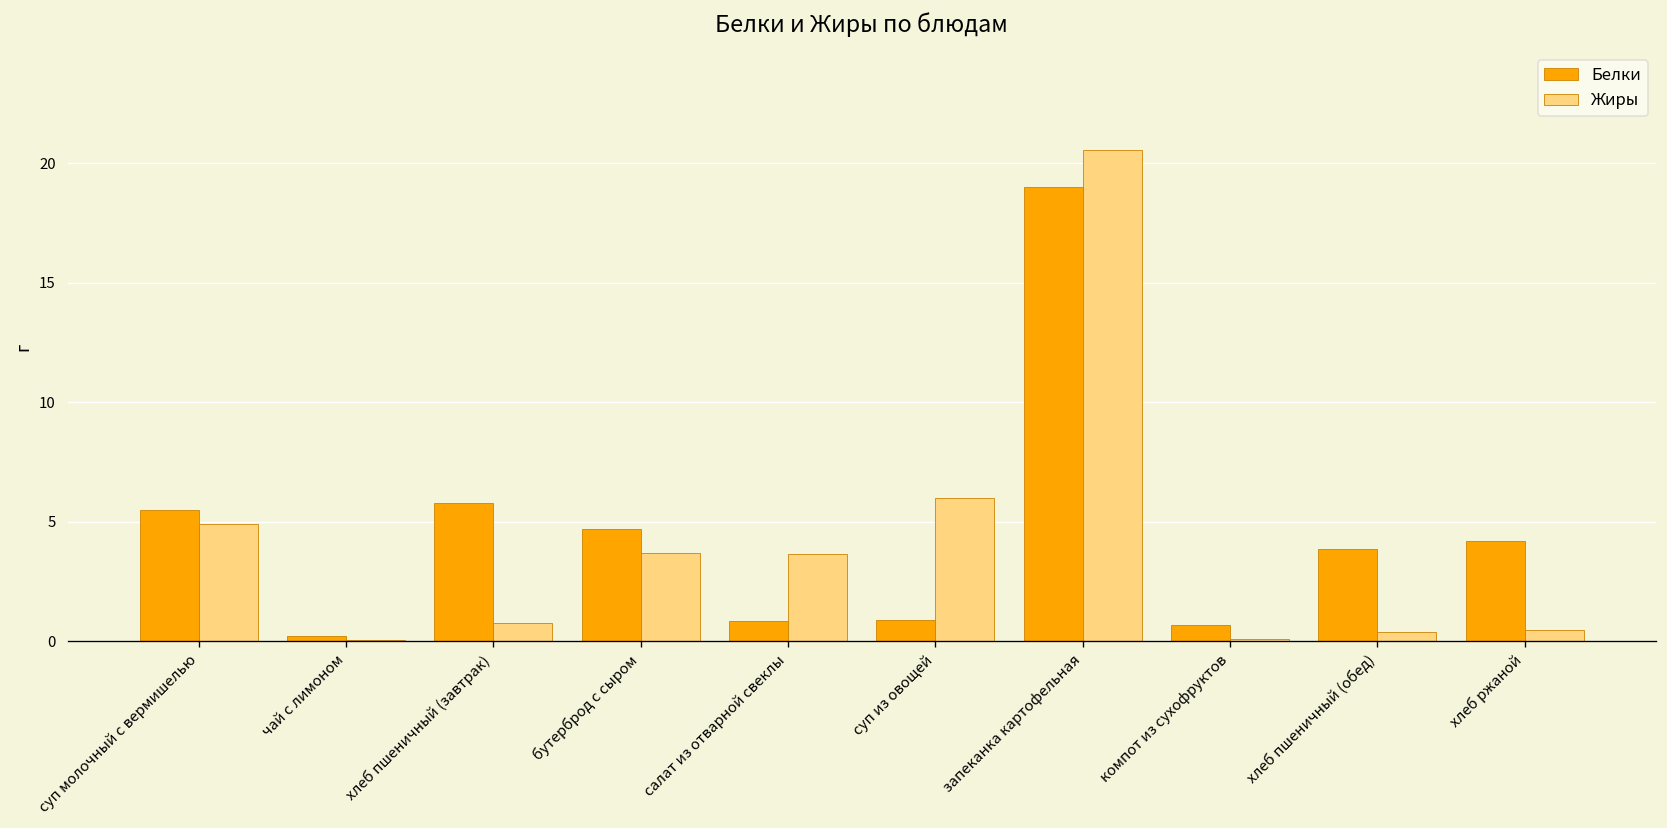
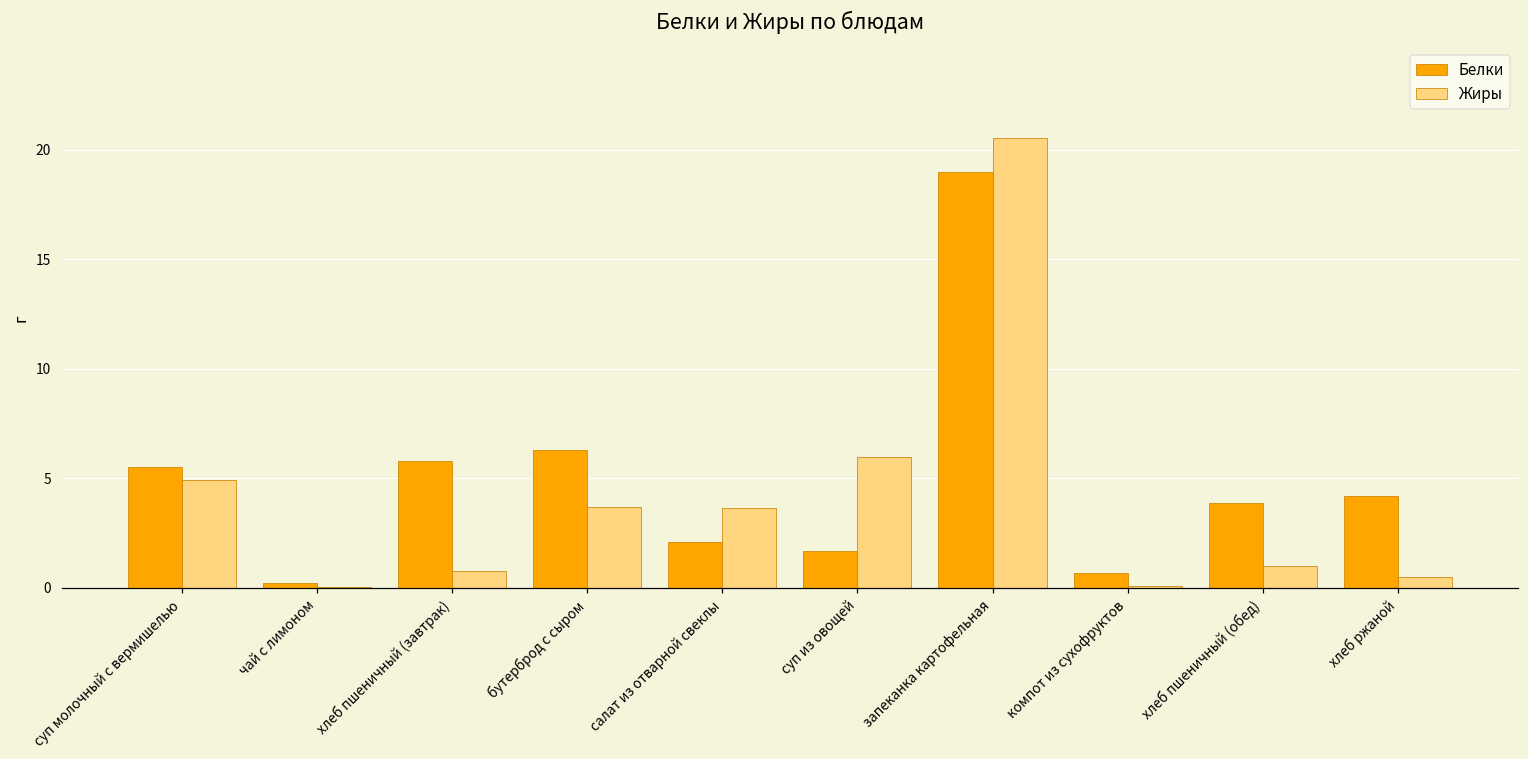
  {
    "Белки": {
      "суп молочный с вермишелью": 5.5,
      "чай с лимоном": 0.2,
      "хлеб пшеничный (завтрак)": 5.8,
-     "бутерброд с сыром": 4.7,
-     "салат из отварной свеклы": 0.9,
-     "суп из овощей": 0.9,
+     "бутерброд с сыром": 6.3,
+     "салат из отварной свеклы": 2.1,
+     "суп из овощей": 1.7,
      "запеканка картофельная": 19.0,
      "компот из сухофруктов": 0.7,
      "хлеб пшеничный (обед)": 3.9,
      "хлеб ржаной": 4.2
    },
    "Жиры": {
      "суп молочный с вермишелью": 4.9,
      "хлеб пшеничный (завтрак)": 0.8,
      "бутерброд с сыром": 3.7,
      "салат из отварной свеклы": 3.7,
      "суп из овощей": 6.0,
      "запеканка картофельная": 20.5,
-     "хлеб пшеничный (обед)": 0.4,
+     "хлеб пшеничный (обед)": 1.0,
      "хлеб ржаной": 0.5
    }
  }
